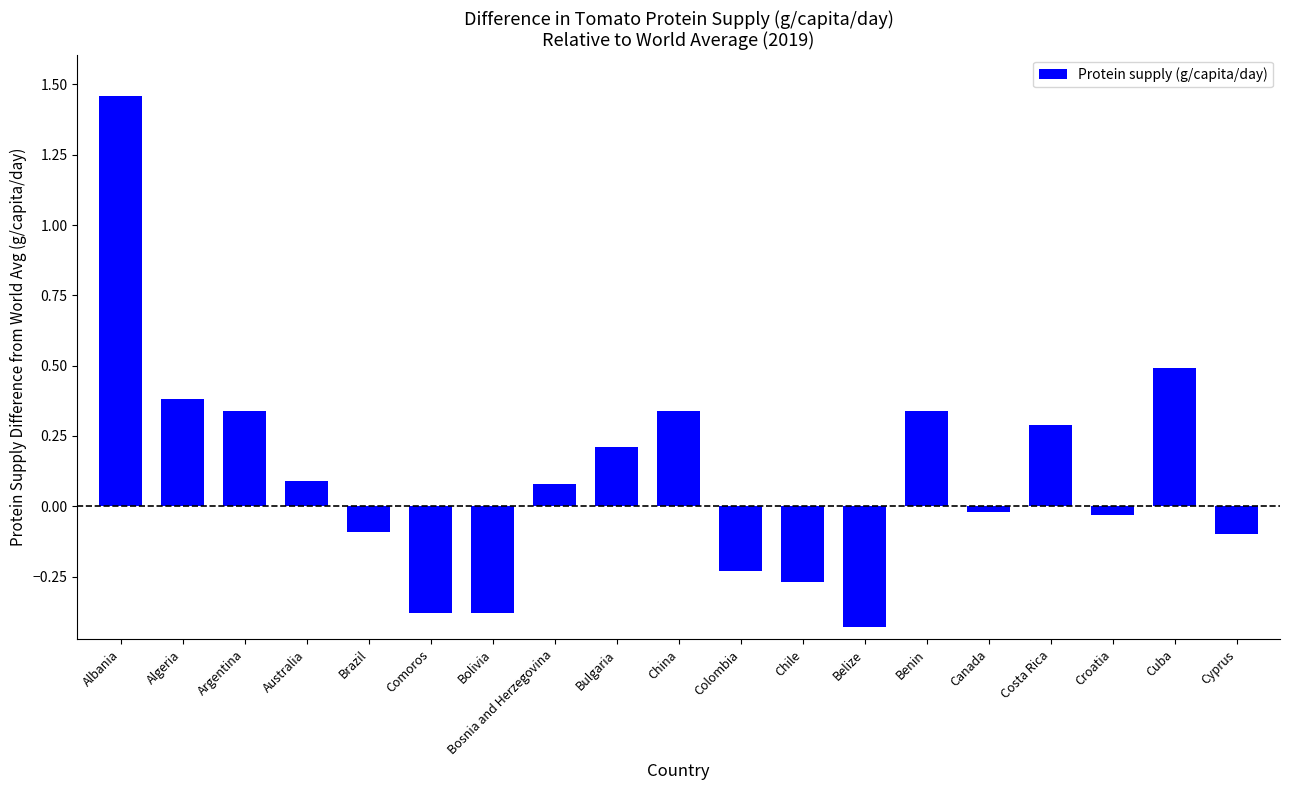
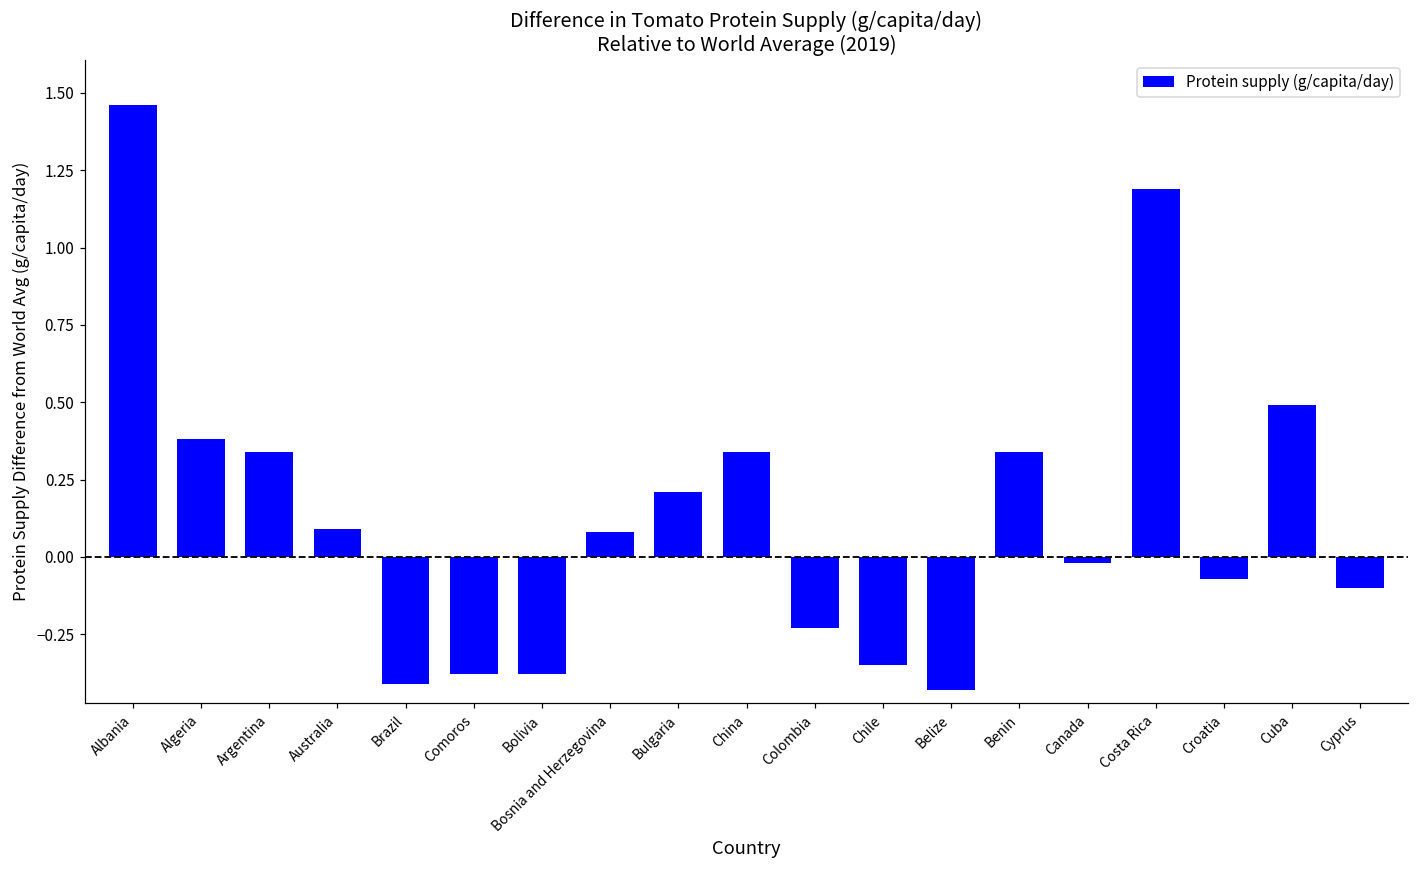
  {
    "Albania": 1.46,
    "Algeria": 0.38,
    "Argentina": 0.34,
    "Australia": 0.09,
-   "Brazil": -0.09,
+   "Brazil": -0.41,
    "Comoros": -0.38,
    "Bolivia": -0.38,
    "Bosnia and Herzegovina": 0.08,
    "Bulgaria": 0.21,
    "China": 0.34,
    "Colombia": -0.23,
-   "Chile": -0.27,
+   "Chile": -0.35,
    "Belize": -0.43,
    "Benin": 0.34,
    "Canada": -0.02,
-   "Costa Rica": 0.29,
-   "Croatia": -0.03,
+   "Costa Rica": 1.19,
+   "Croatia": -0.07,
    "Cuba": 0.49,
    "Cyprus": -0.10
  }
